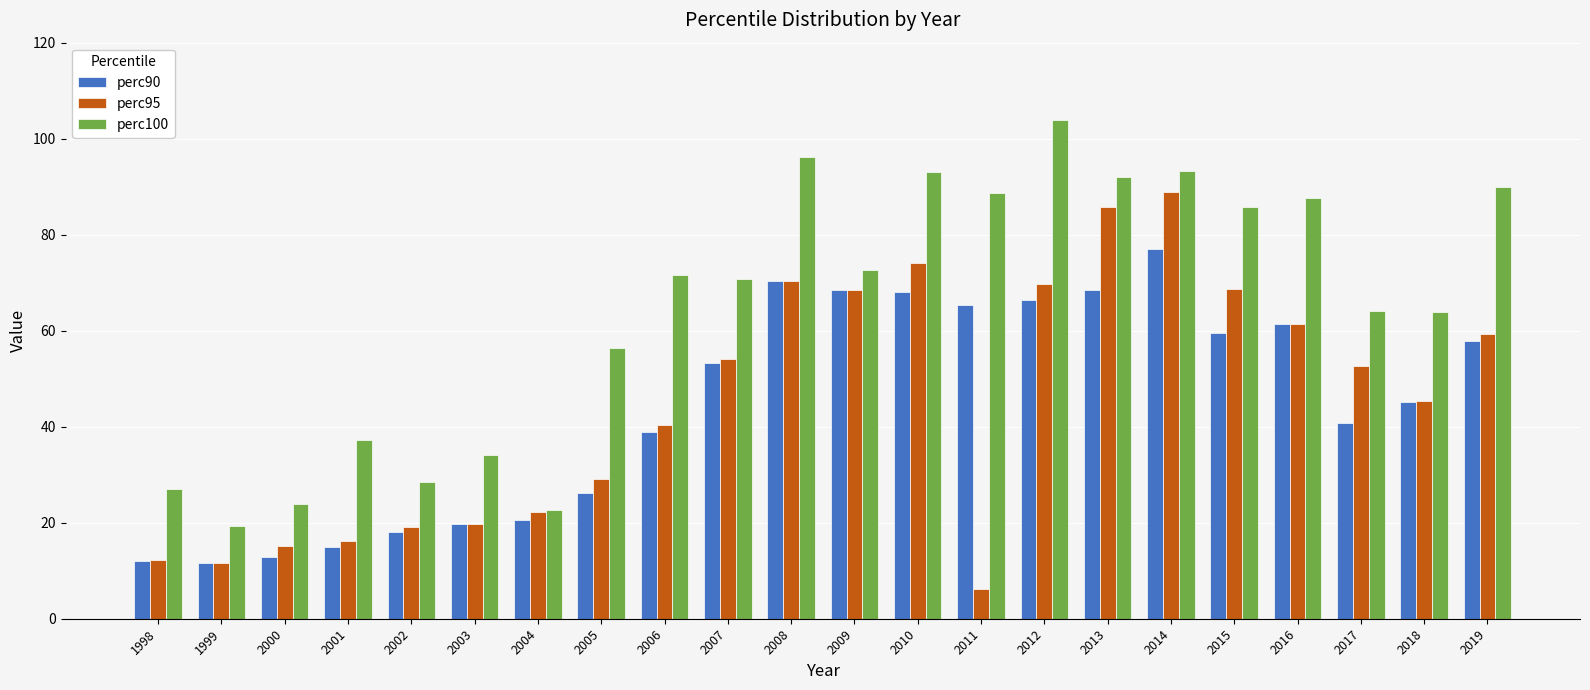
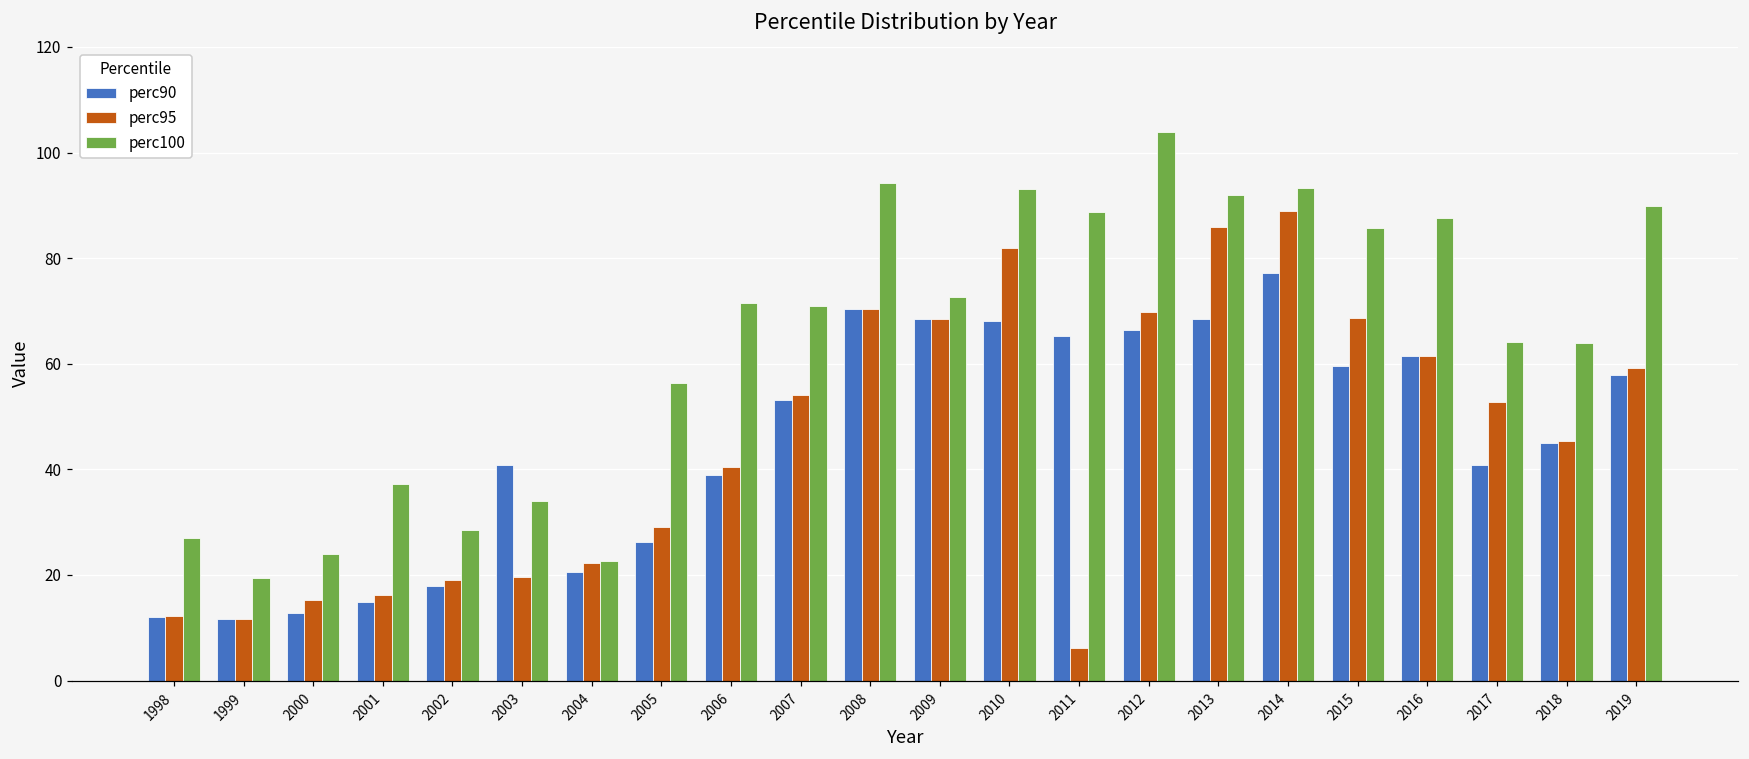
  {
    "perc90": {
      "1998": 12,
      "1999": 12,
      "2000": 13,
      "2001": 15,
      "2002": 18,
-     "2003": 20,
+     "2003": 41,
      "2004": 21,
      "2005": 26,
      "2006": 39,
      "2007": 53,
      "2008": 70,
      "2009": 68,
      "2010": 68,
      "2011": 65,
      "2012": 66,
      "2013": 69,
      "2014": 77,
      "2015": 60,
      "2016": 61,
      "2017": 41,
      "2018": 45,
      "2019": 58
    },
    "perc95": {
      "1998": 12,
      "1999": 12,
      "2000": 15,
      "2001": 16,
      "2002": 19,
      "2003": 20,
      "2004": 22,
      "2005": 29,
      "2006": 40,
      "2007": 54,
      "2008": 70,
      "2009": 68,
-     "2010": 74,
+     "2010": 82,
      "2011": 6,
      "2012": 70,
      "2013": 86,
      "2014": 89,
      "2015": 69,
      "2016": 61,
      "2017": 53,
      "2018": 45,
      "2019": 59
    },
    "perc100": {
      "1998": 27,
      "1999": 19,
      "2000": 24,
      "2001": 37,
      "2002": 28,
      "2003": 34,
      "2004": 23,
      "2005": 56,
      "2006": 72,
      "2007": 71,
-     "2008": 96,
+     "2008": 94,
      "2009": 73,
      "2010": 93,
      "2011": 89,
      "2012": 104,
      "2013": 92,
      "2014": 93,
      "2015": 86,
      "2016": 88,
      "2017": 64,
      "2018": 64,
      "2019": 90
    }
  }
